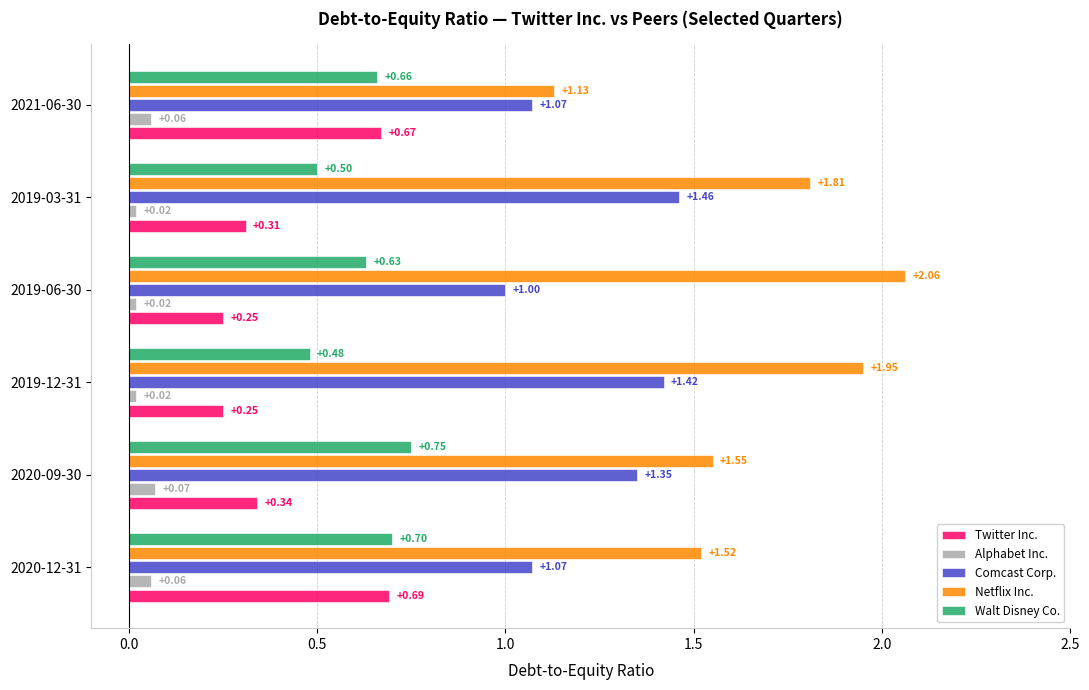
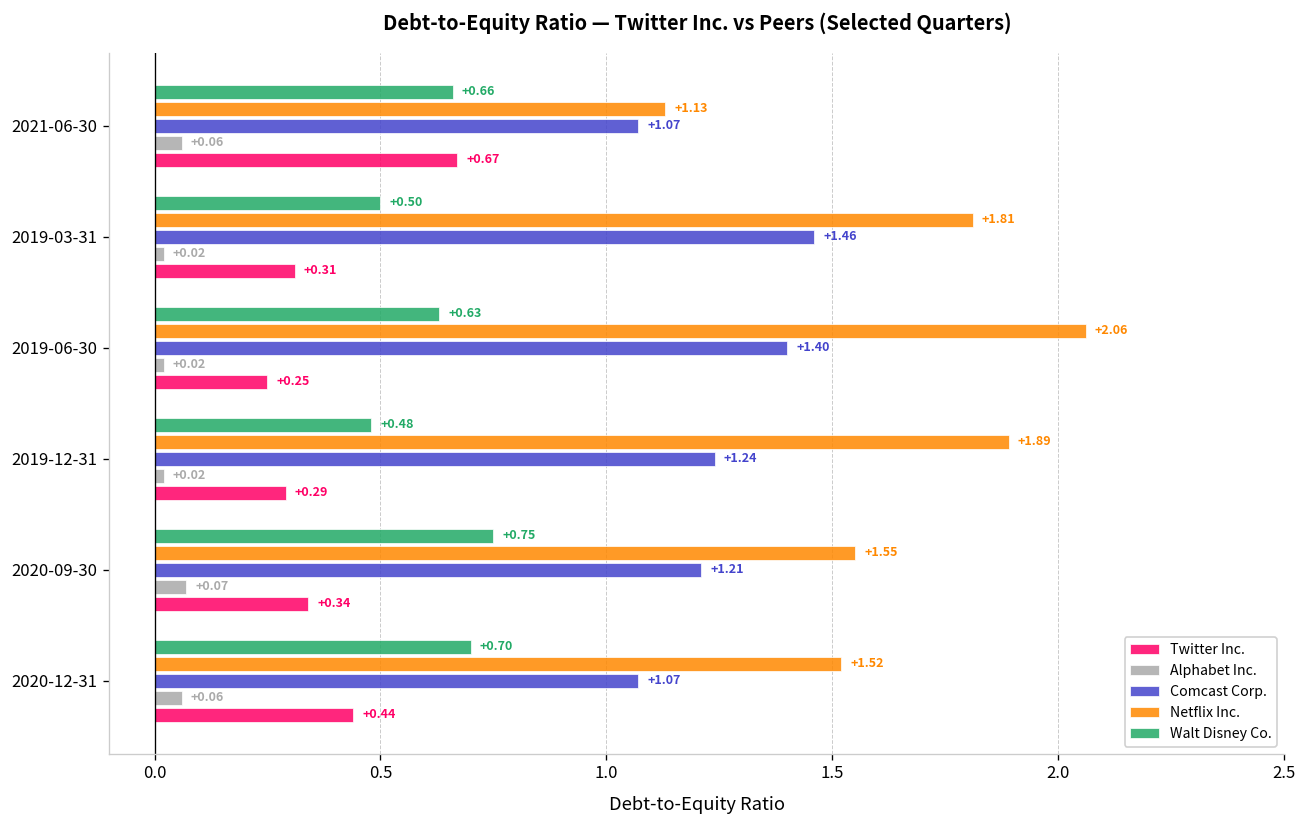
  {
    "Twitter Inc.": {
      "2021-06-30": "+0.67",
      "2019-03-31": "+0.31",
      "2019-06-30": "+0.25",
-     "2019-12-31": "+0.25",
+     "2019-12-31": "+0.29",
      "2020-09-30": "+0.34",
-     "2020-12-31": "+0.69"
+     "2020-12-31": "+0.44"
    },
    "Alphabet Inc.": {
      "2021-06-30": "+0.06",
      "2019-03-31": "+0.02",
      "2019-06-30": "+0.02",
      "2019-12-31": "+0.02",
      "2020-09-30": "+0.07",
      "2020-12-31": "+0.06"
    },
    "Comcast Corp.": {
      "2021-06-30": "+1.07",
      "2019-03-31": "+1.46",
-     "2019-06-30": "+1.00",
-     "2019-12-31": "+1.42",
-     "2020-09-30": "+1.35",
+     "2019-06-30": "+1.40",
+     "2019-12-31": "+1.24",
+     "2020-09-30": "+1.21",
      "2020-12-31": "+1.07"
    },
    "Netflix Inc.": {
      "2021-06-30": "+1.13",
      "2019-03-31": "+1.81",
      "2019-06-30": "+2.06",
-     "2019-12-31": "+1.95",
+     "2019-12-31": "+1.89",
      "2020-09-30": "+1.55",
      "2020-12-31": "+1.52"
    },
    "Walt Disney Co.": {
      "2021-06-30": "+0.66",
      "2019-03-31": "+0.50",
      "2019-06-30": "+0.63",
      "2019-12-31": "+0.48",
      "2020-09-30": "+0.75",
      "2020-12-31": "+0.70"
    }
  }
